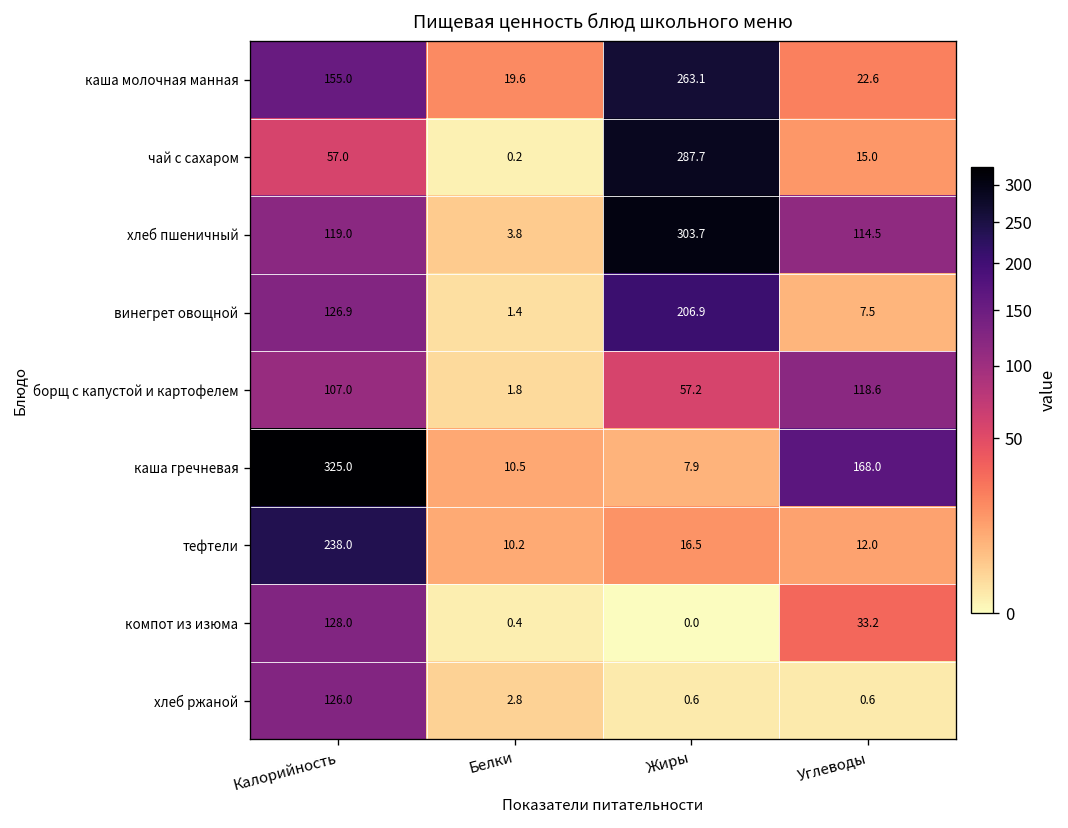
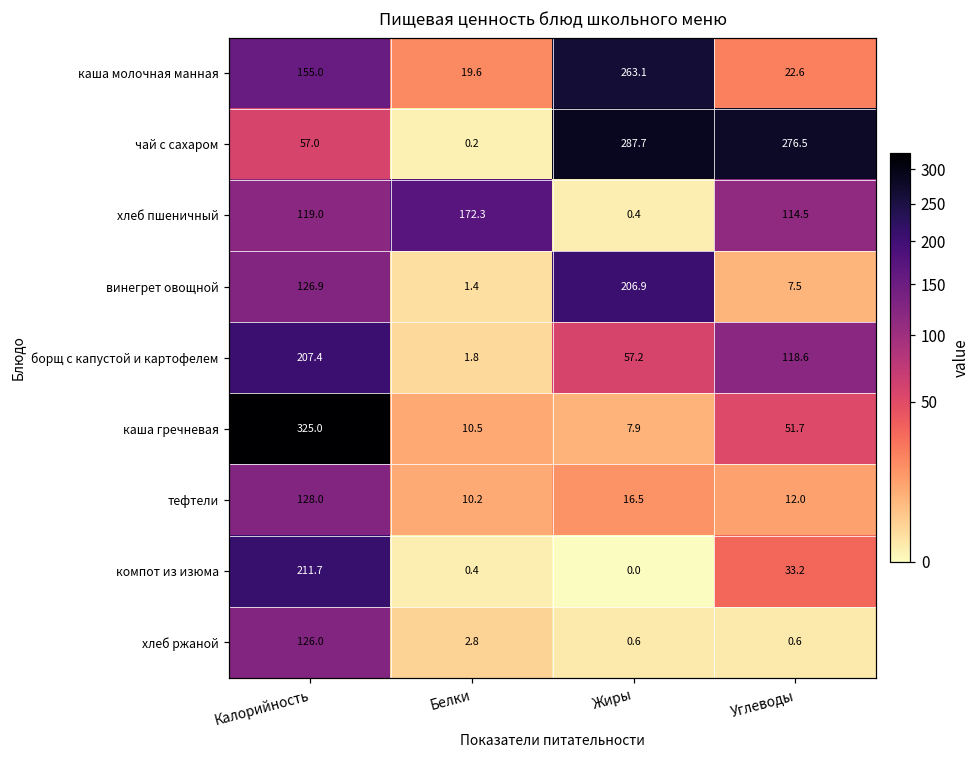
  {
    "каша молочная манная": {
      "Калорийность": 155.0,
      "Белки": 19.6,
      "Жиры": 263.1,
      "Углеводы": 22.6
    },
    "чай с сахаром": {
      "Калорийность": 57.0,
      "Белки": 0.2,
      "Жиры": 287.7,
-     "Углеводы": 15.0
+     "Углеводы": 276.5
    },
    "хлеб пшеничный": {
      "Калорийность": 119.0,
-     "Белки": 3.8,
-     "Жиры": 303.7,
+     "Белки": 172.3,
+     "Жиры": 0.4,
      "Углеводы": 114.5
    },
    "винегрет овощной": {
      "Калорийность": 126.9,
      "Белки": 1.4,
      "Жиры": 206.9,
      "Углеводы": 7.5
    },
    "борщ с капустой и картофелем": {
-     "Калорийность": 107.0,
+     "Калорийность": 207.4,
      "Белки": 1.8,
      "Жиры": 57.2,
      "Углеводы": 118.6
    },
    "каша гречневая": {
      "Калорийность": 325.0,
      "Белки": 10.5,
      "Жиры": 7.9,
-     "Углеводы": 168.0
+     "Углеводы": 51.7
    },
    "тефтели": {
-     "Калорийность": 238.0,
+     "Калорийность": 128.0,
      "Белки": 10.2,
      "Жиры": 16.5,
      "Углеводы": 12.0
    },
    "компот из изюма": {
-     "Калорийность": 128.0,
+     "Калорийность": 211.7,
      "Белки": 0.4,
      "Жиры": 0.0,
      "Углеводы": 33.2
    },
    "хлеб ржаной": {
      "Калорийность": 126.0,
      "Белки": 2.8,
      "Жиры": 0.6,
      "Углеводы": 0.6
    }
  }
